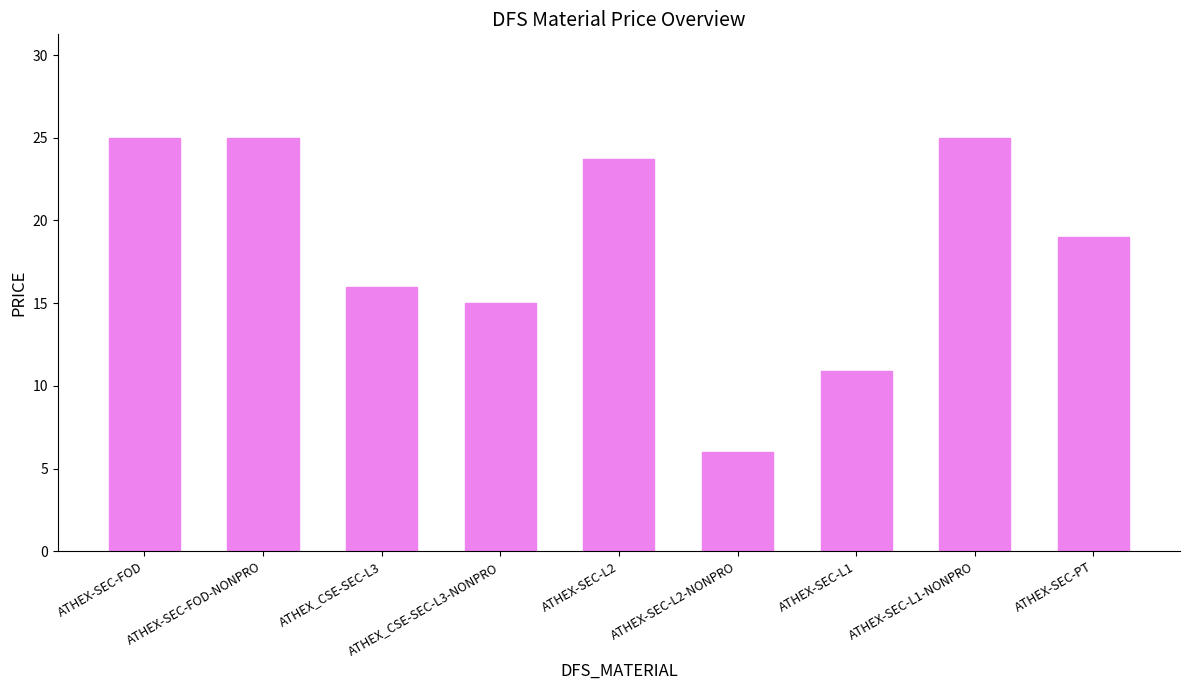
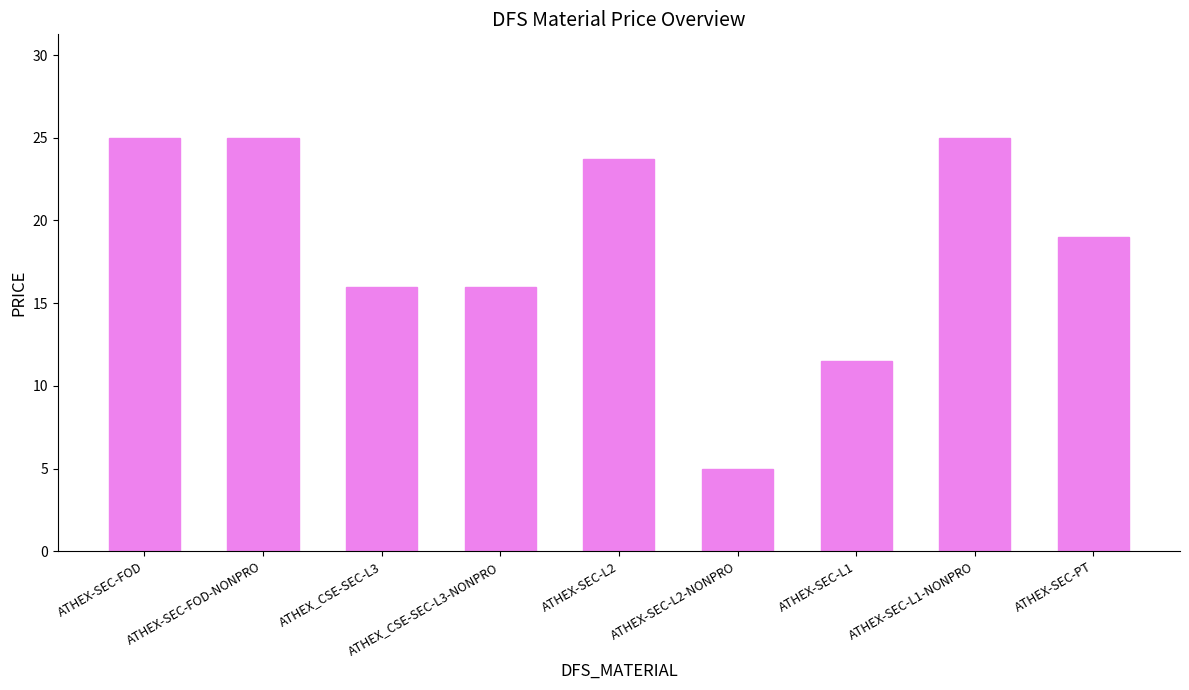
  {
    "ATHEX-SEC-FOD": 25.0,
    "ATHEX-SEC-FOD-NONPRO": 25.0,
    "ATHEX_CSE-SEC-L3": 16.0,
-   "ATHEX_CSE-SEC-L3-NONPRO": 15,
+   "ATHEX_CSE-SEC-L3-NONPRO": 16,
    "ATHEX-SEC-L2": 23.7,
-   "ATHEX-SEC-L2-NONPRO": 6,
-   "ATHEX-SEC-L1": 10.9,
+   "ATHEX-SEC-L2-NONPRO": 5,
+   "ATHEX-SEC-L1": 11.5,
    "ATHEX-SEC-L1-NONPRO": 25.0,
    "ATHEX-SEC-PT": 19.0
  }
